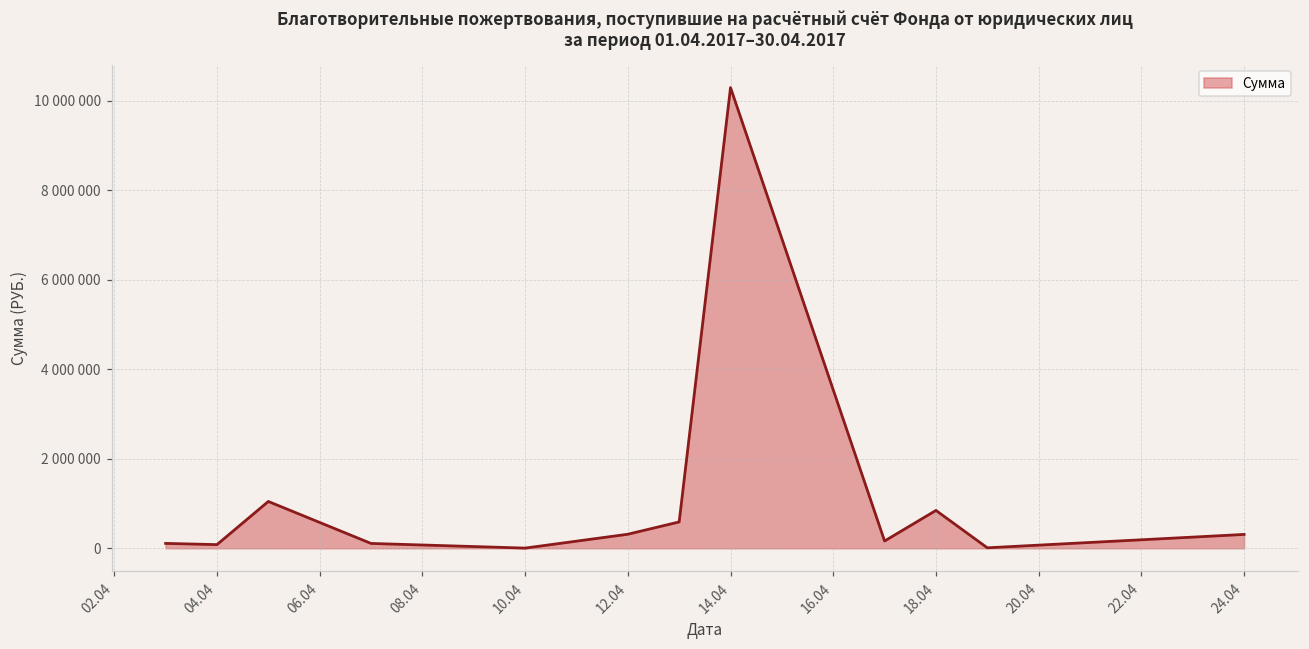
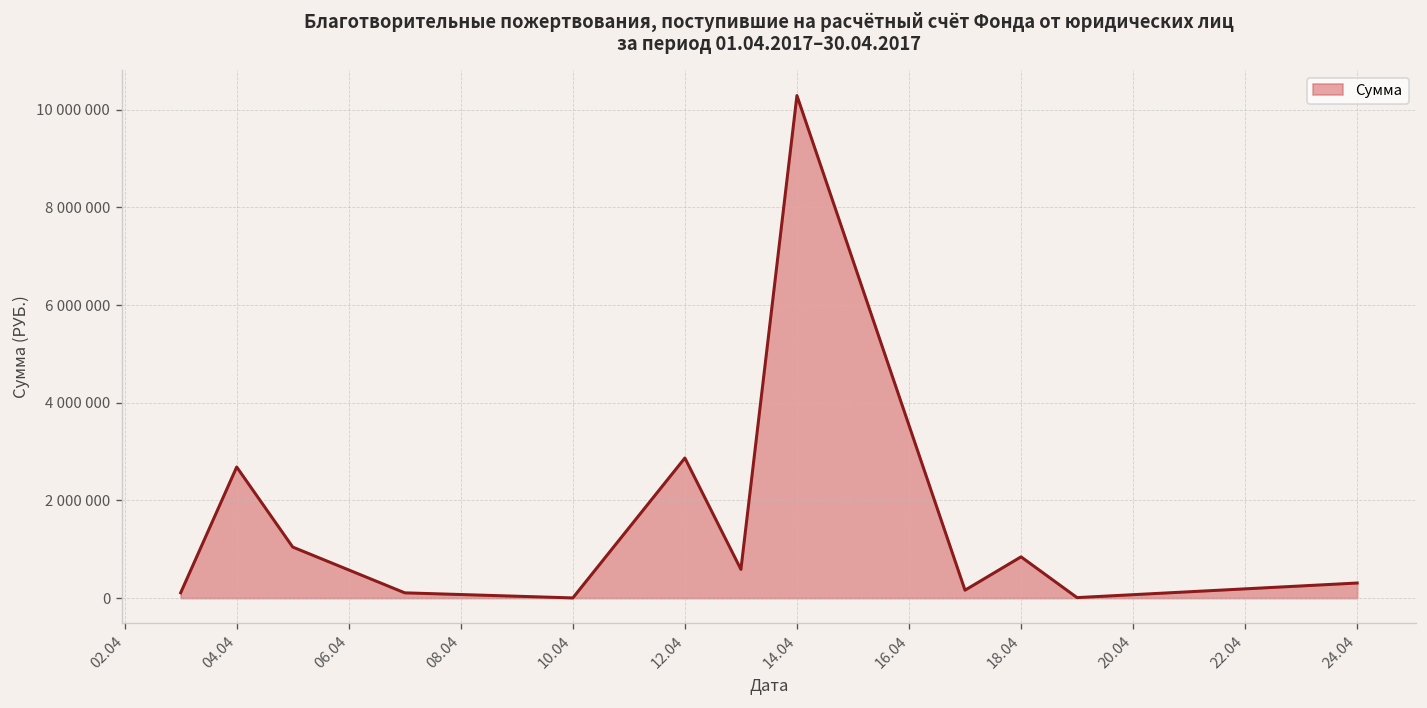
  {
-   "04.04": 100000,
+   "04.04": 2700000,
    "10.04": 0,
-   "12.04": 300000,
+   "12.04": 2900000,
    "14.04": 10300000,
    "18.04": 800000,
    "24.04": 300000
  }
